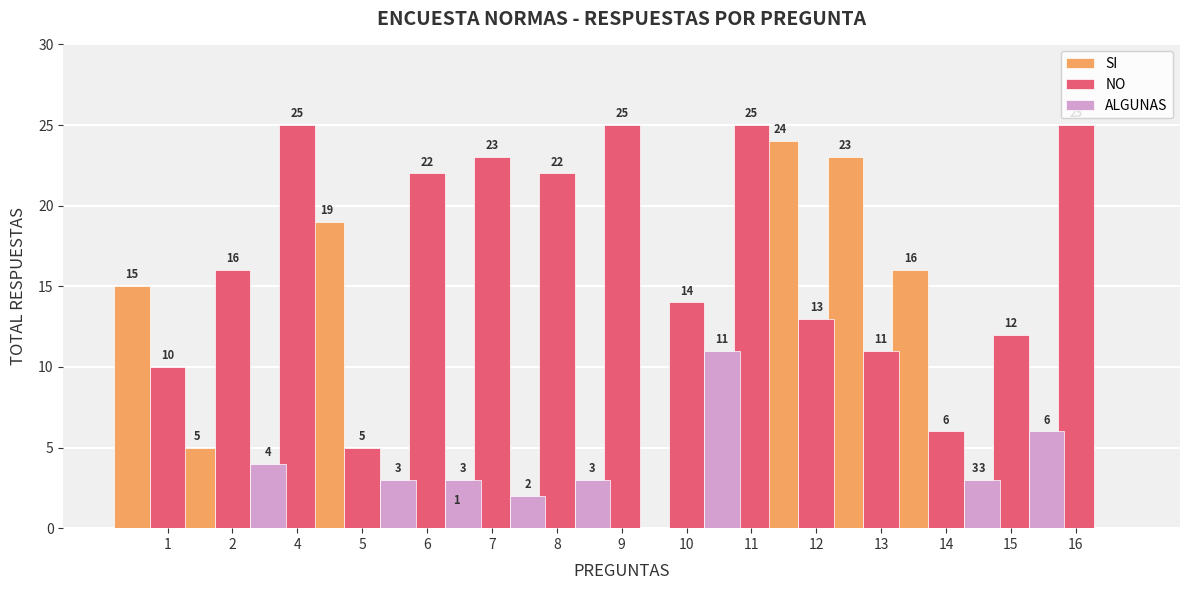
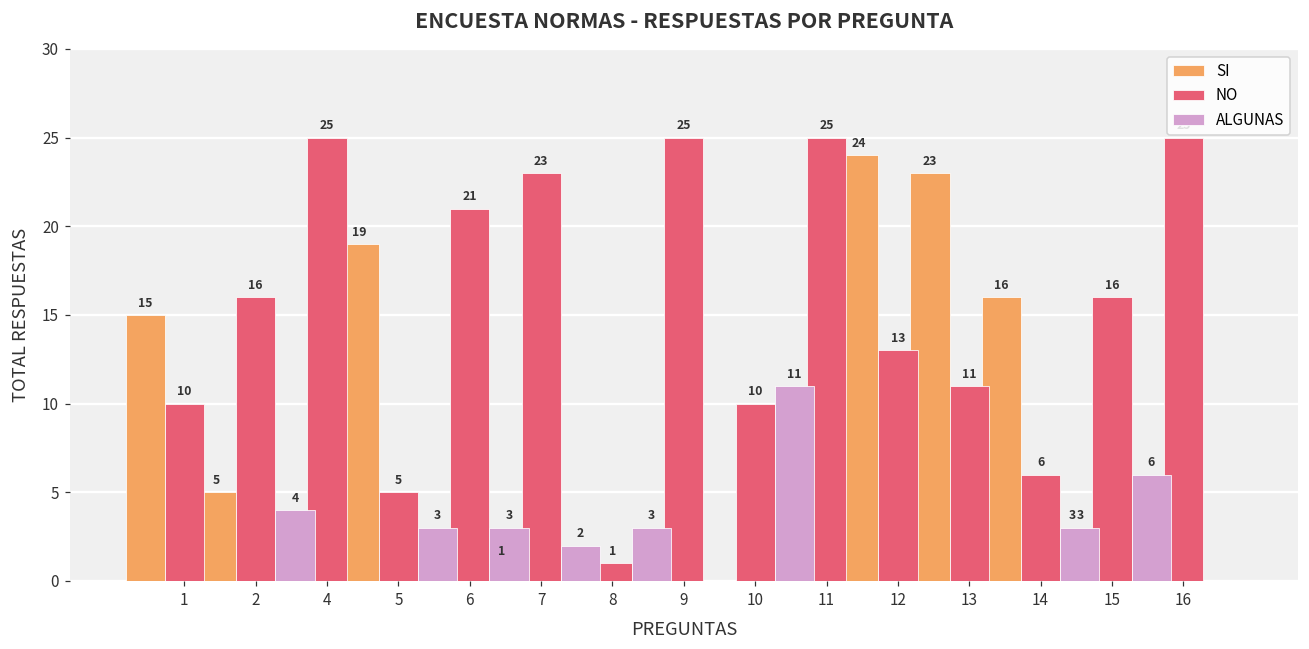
  {
    "NO": {
      "1": 10,
      "2": 16,
      "4": 25,
      "5": 5,
-     "6": 22,
+     "6": 21,
      "7": 23,
-     "8": 22,
+     "8": 1,
      "9": 25,
-     "10": 14,
+     "10": 10,
      "11": 25,
      "12": 13,
      "13": 11,
      "14": 6,
-     "15": 12
+     "15": 16
    }
  }
